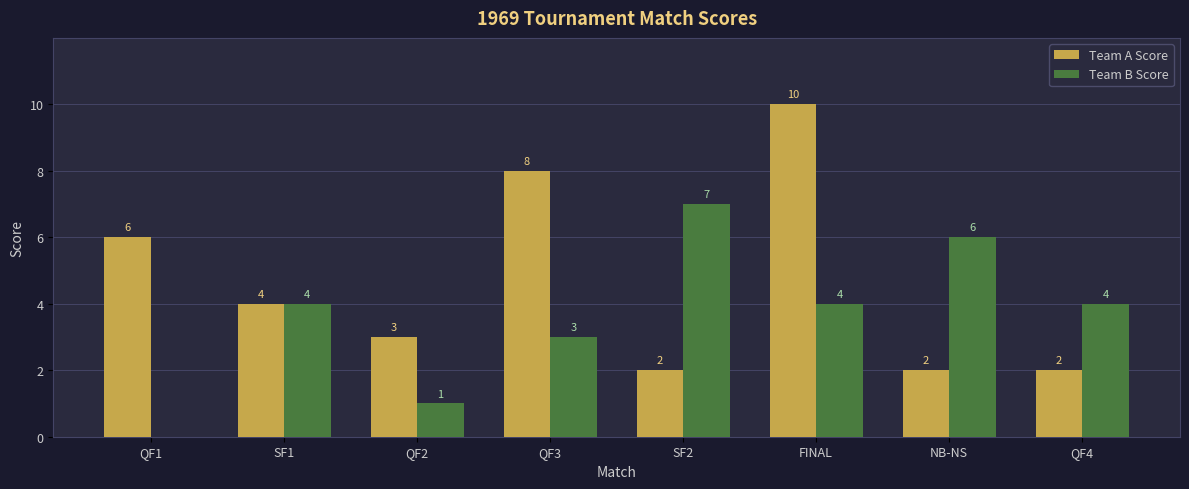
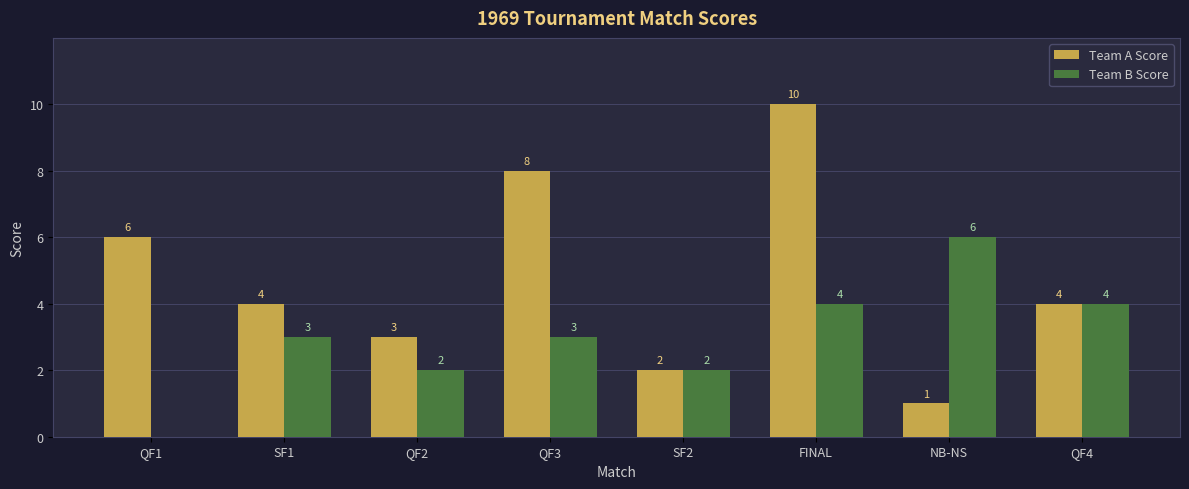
  {
    "Team A Score": {
      "QF1": 6,
      "SF1": 4,
      "QF2": 3,
      "QF3": 8,
      "SF2": 2,
      "FINAL": 10,
-     "NB-NS": 2,
-     "QF4": 2
+     "NB-NS": 1,
+     "QF4": 4
    },
    "Team B Score": {
-     "SF1": 4,
-     "QF2": 1,
+     "SF1": 3,
+     "QF2": 2,
      "QF3": 3,
-     "SF2": 7,
+     "SF2": 2,
      "FINAL": 4,
      "NB-NS": 6,
      "QF4": 4
    }
  }
